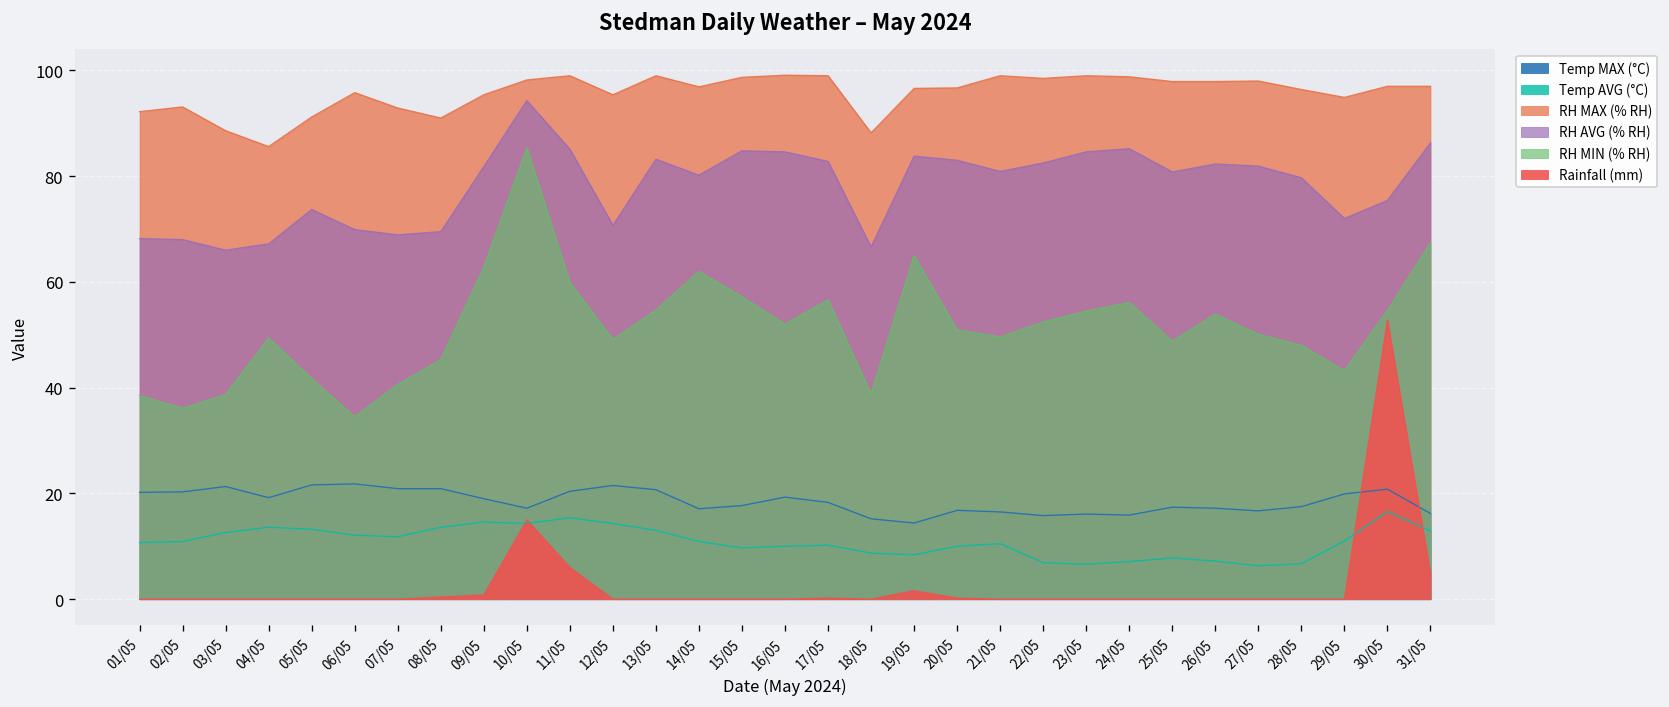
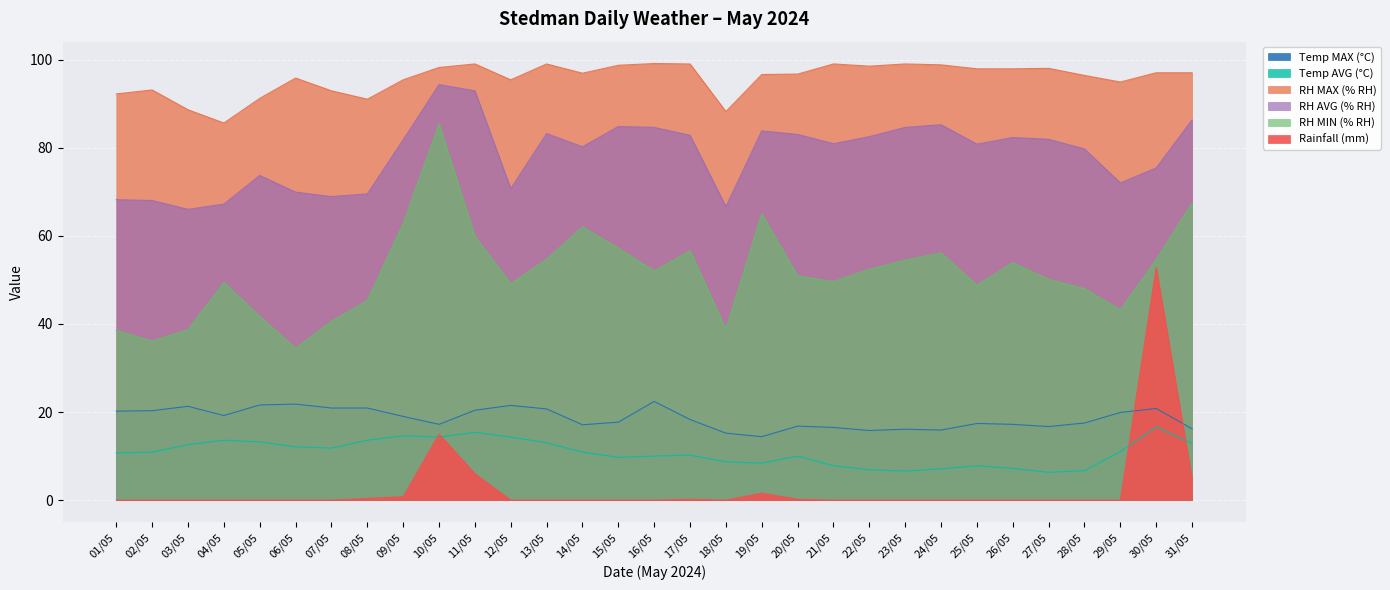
  {
    "Temp MAX (°C)": {
      "01/05": 20,
      "02/05": 20,
      "03/05": 21,
      "04/05": 19,
      "05/05": 22,
      "06/05": 22,
      "07/05": 21,
      "08/05": 21,
      "09/05": 19,
      "10/05": 17,
      "11/05": 20,
      "12/05": 22,
      "13/05": 21,
      "14/05": 17,
      "15/05": 18,
-     "16/05": 19,
+     "16/05": 22,
      "17/05": 18,
      "18/05": 15,
      "19/05": 14,
      "20/05": 17,
      "21/05": 17,
      "22/05": 16,
      "23/05": 16,
      "24/05": 16,
      "25/05": 17,
      "26/05": 17,
      "27/05": 17,
      "28/05": 18,
      "29/05": 20,
      "30/05": 21,
      "31/05": 16
    },
    "Temp AVG (°C)": {
      "01/05": 11,
      "02/05": 11,
      "03/05": 13,
      "04/05": 14,
      "05/05": 13,
      "06/05": 12,
      "07/05": 12,
      "08/05": 14,
      "09/05": 15,
      "10/05": 14,
      "11/05": 15,
      "12/05": 14,
      "13/05": 13,
      "14/05": 11,
      "15/05": 10,
      "16/05": 10,
      "17/05": 10,
      "18/05": 9,
      "19/05": 8,
      "20/05": 10,
-     "21/05": 11,
+     "21/05": 8,
      "22/05": 7,
      "23/05": 7,
      "24/05": 7,
      "25/05": 8,
      "26/05": 7,
      "27/05": 6,
      "28/05": 7,
      "29/05": 11,
      "30/05": 17,
      "31/05": 13
    },
    "RH AVG (% RH)": {
      "01/05": 68,
      "02/05": 68,
      "03/05": 66,
      "04/05": 67,
      "05/05": 74,
      "06/05": 70,
      "07/05": 69,
      "08/05": 70,
      "09/05": 82,
      "10/05": 94,
-     "11/05": 85,
+     "11/05": 93,
      "12/05": 71,
      "13/05": 83,
      "14/05": 80,
      "15/05": 85,
      "16/05": 85,
      "17/05": 83,
      "18/05": 67,
      "19/05": 84,
      "20/05": 83,
      "21/05": 81,
      "22/05": 83,
      "23/05": 85,
      "24/05": 85,
      "25/05": 81,
      "26/05": 82,
      "27/05": 82,
      "28/05": 80,
      "29/05": 72,
      "30/05": 75,
      "31/05": 86
    },
    "RH MIN (% RH)": {
      "01/05": 39,
      "02/05": 36,
      "03/05": 39,
      "04/05": 49,
      "05/05": 42,
      "06/05": 35,
      "07/05": 41,
      "08/05": 45,
      "09/05": 63,
      "10/05": 85,
      "11/05": 60,
      "12/05": 49,
      "13/05": 55,
      "14/05": 62,
      "15/05": 57,
      "16/05": 52,
      "17/05": 57,
      "18/05": 39,
      "19/05": 65,
      "20/05": 51,
      "21/05": 50,
      "22/05": 52,
      "23/05": 55,
      "24/05": 56,
      "25/05": 49,
      "26/05": 54,
      "27/05": 50,
      "28/05": 48,
      "29/05": 43,
      "30/05": 55,
      "31/05": 67
    }
  }
